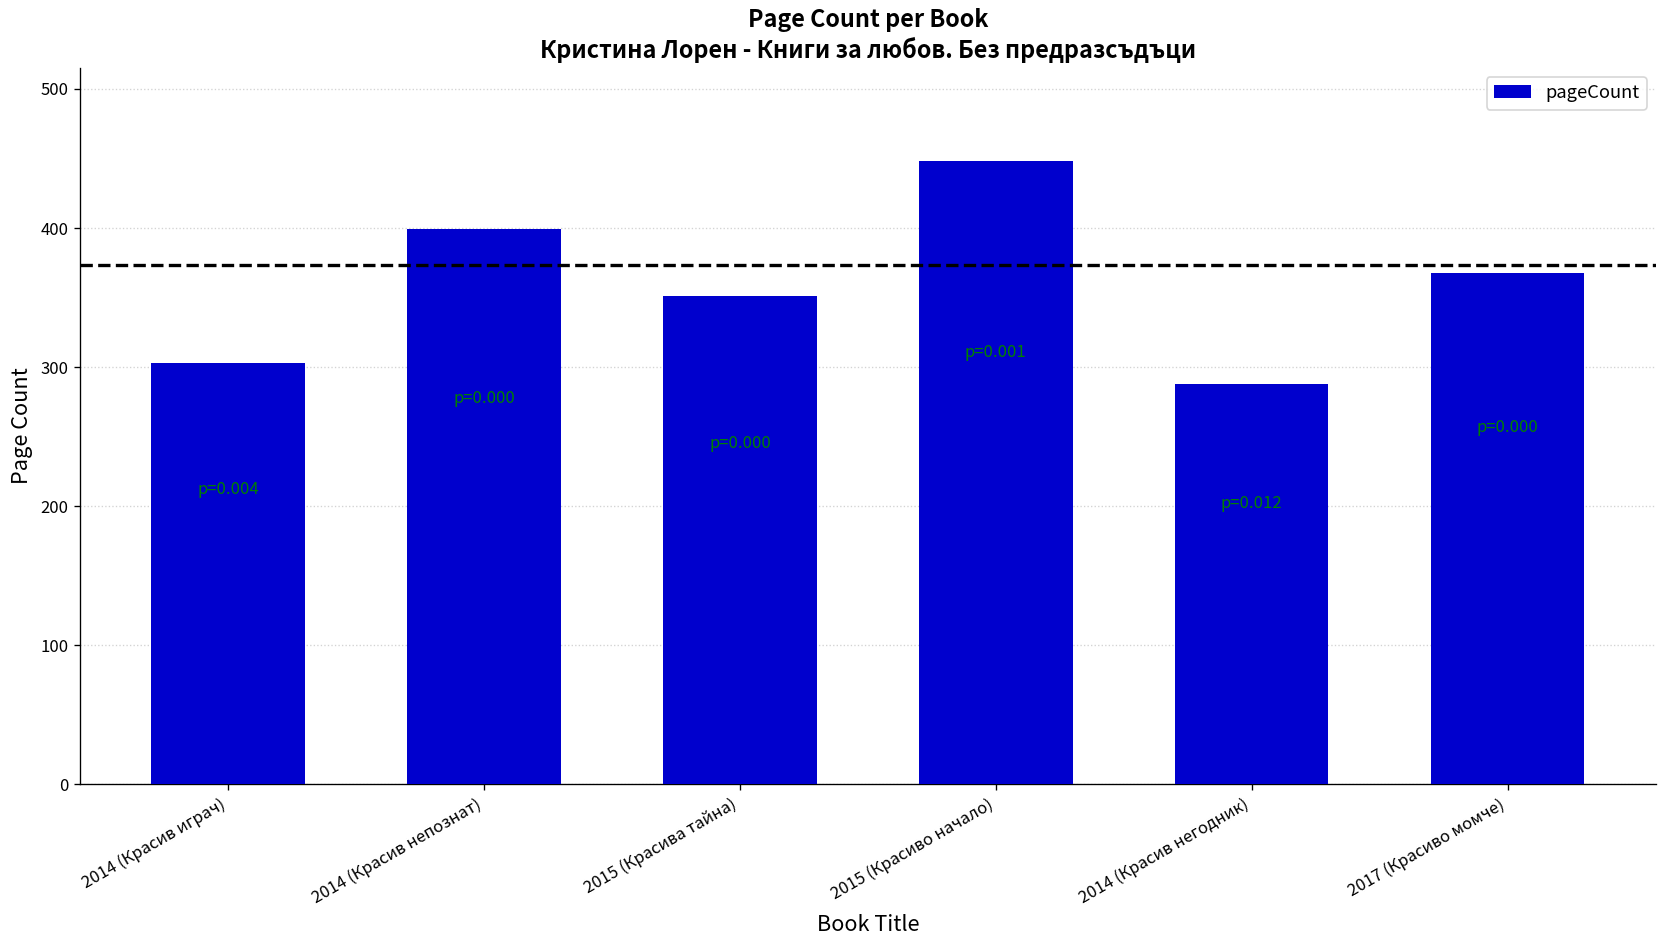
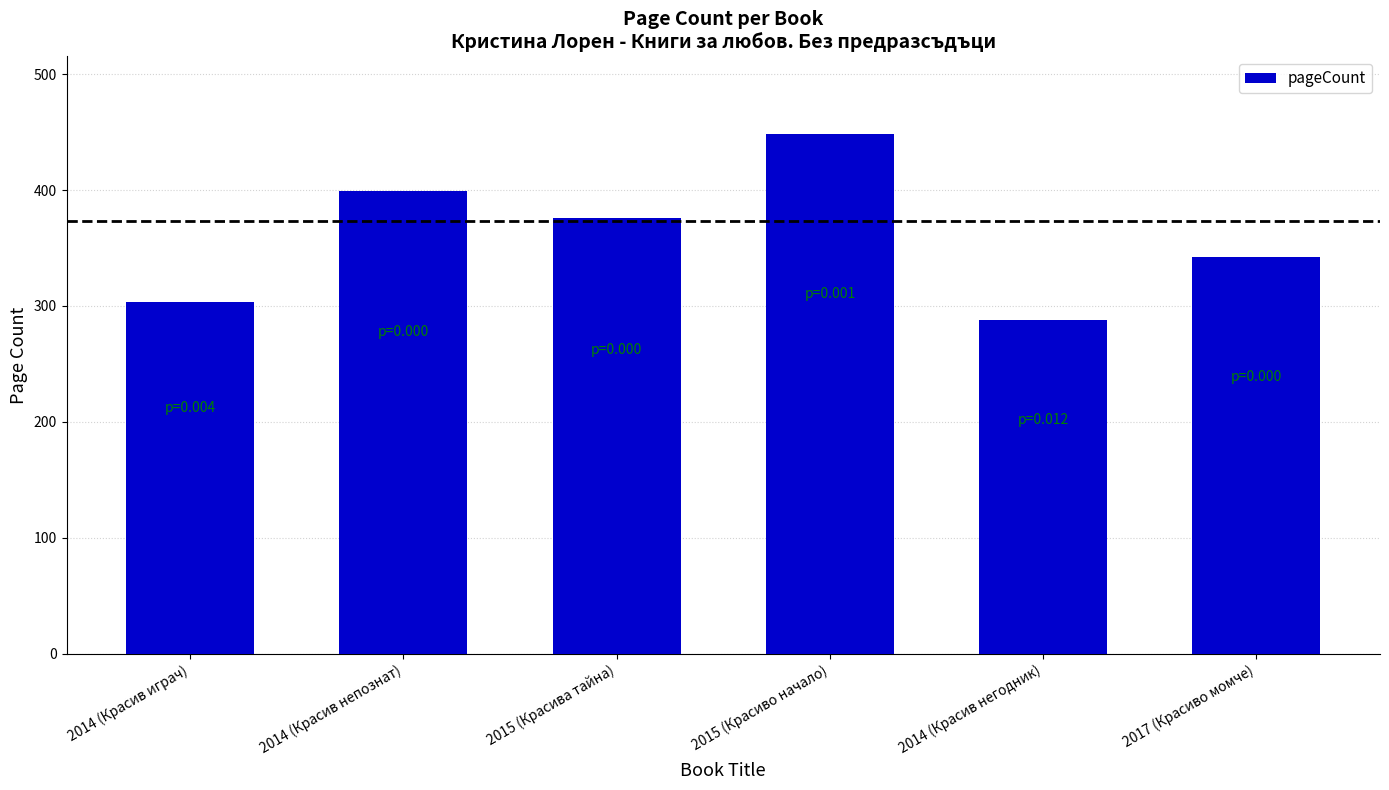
  {
-   "2015 (Красива тайна)": 351,
-   "2017 (Красиво момче)": 368
+   "2015 (Красива тайна)": 376,
+   "2017 (Красиво момче)": 342
  }
